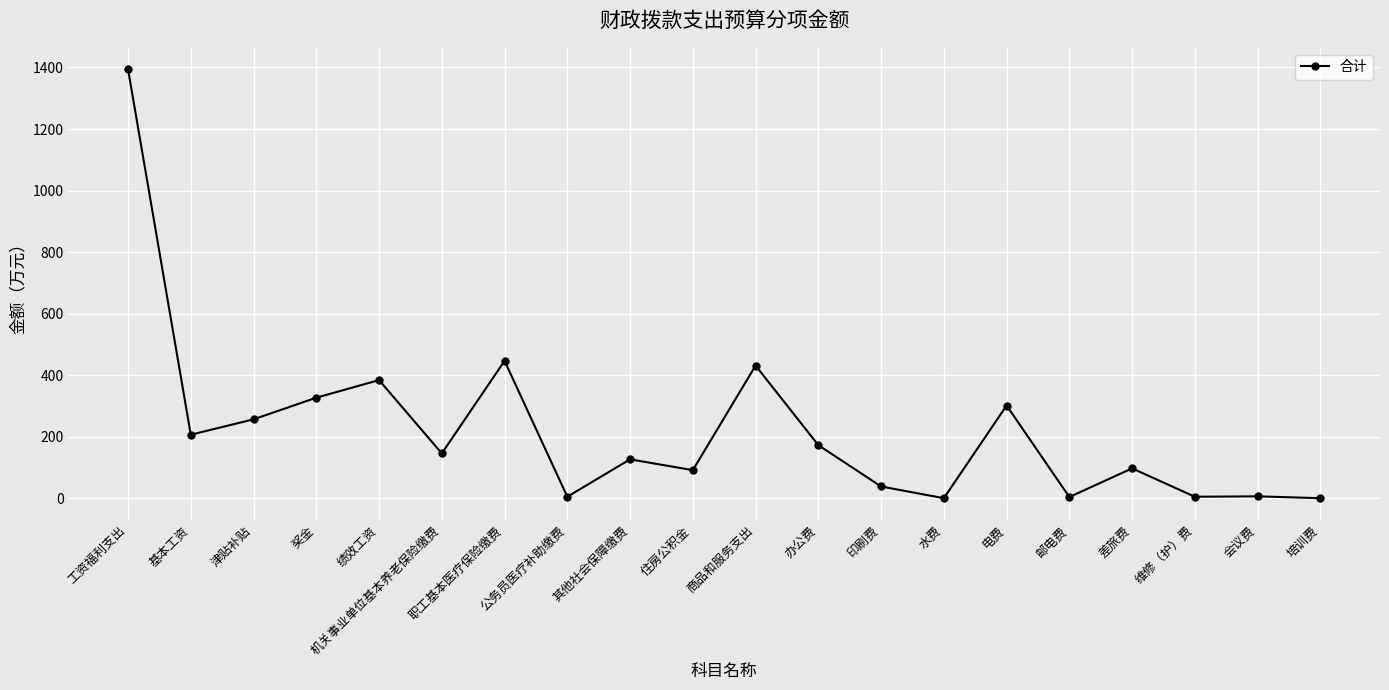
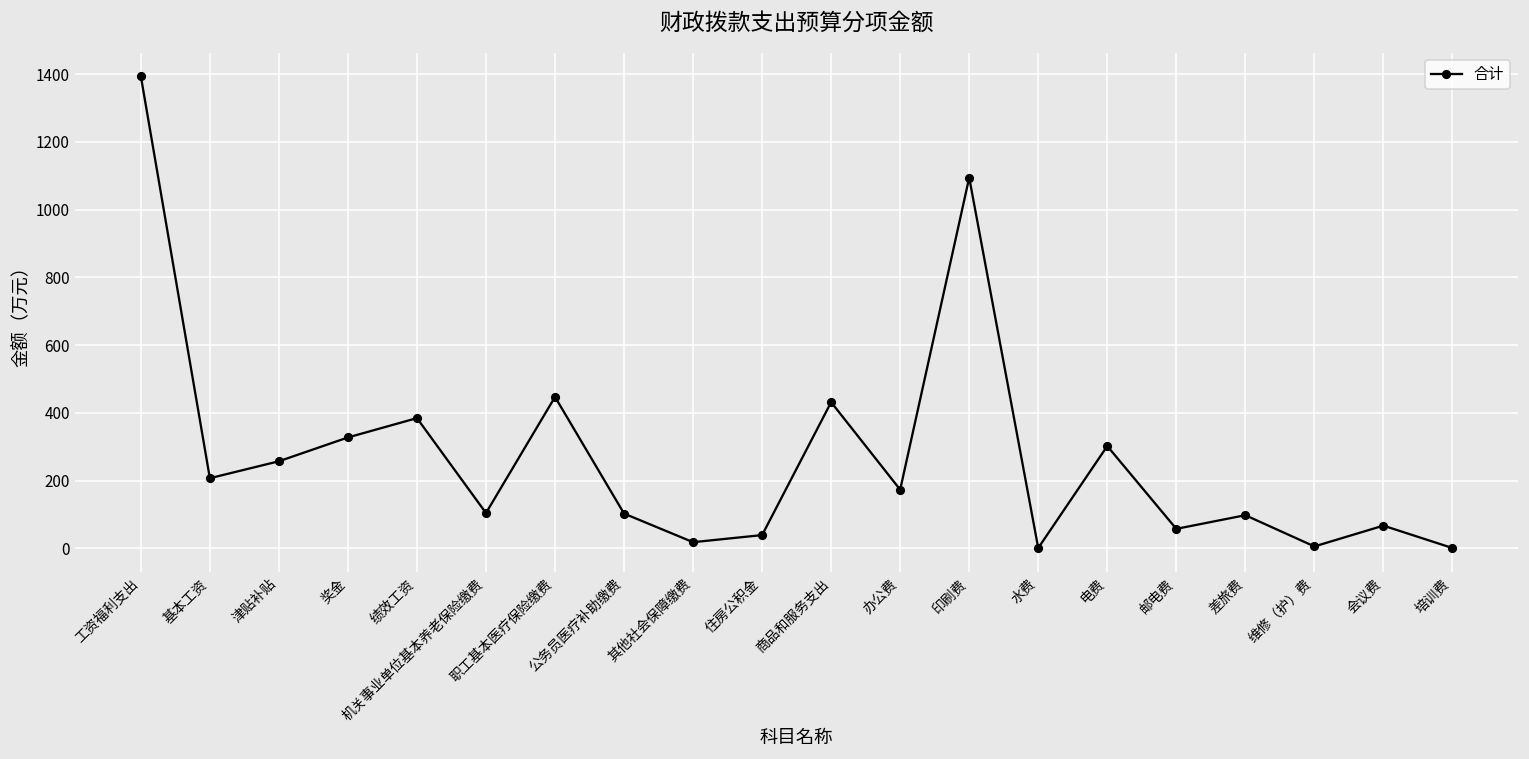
  {
    "工资福利支出": 1390,
    "基本工资": 210,
    "津贴补贴": 260,
    "奖金": 330,
    "绩效工资": 380,
-   "机关事业单位基本养老保险缴费": 150,
+   "机关事业单位基本养老保险缴费": 100,
    "职工基本医疗保险缴费": 450,
-   "公务员医疗补助缴费": 10,
-   "其他社会保障缴费": 130,
-   "住房公积金": 90,
+   "公务员医疗补助缴费": 100,
+   "其他社会保障缴费": 20,
+   "住房公积金": 40,
    "商品和服务支出": 430,
    "办公费": 170,
-   "印刷费": 40,
+   "印刷费": 1090,
    "水费": 0,
    "电费": 300,
-   "邮电费": 0,
+   "邮电费": 60,
    "差旅费": 100,
    "维修（护）费": 10,
-   "会议费": 10,
+   "会议费": 70,
    "培训费": 0
  }
